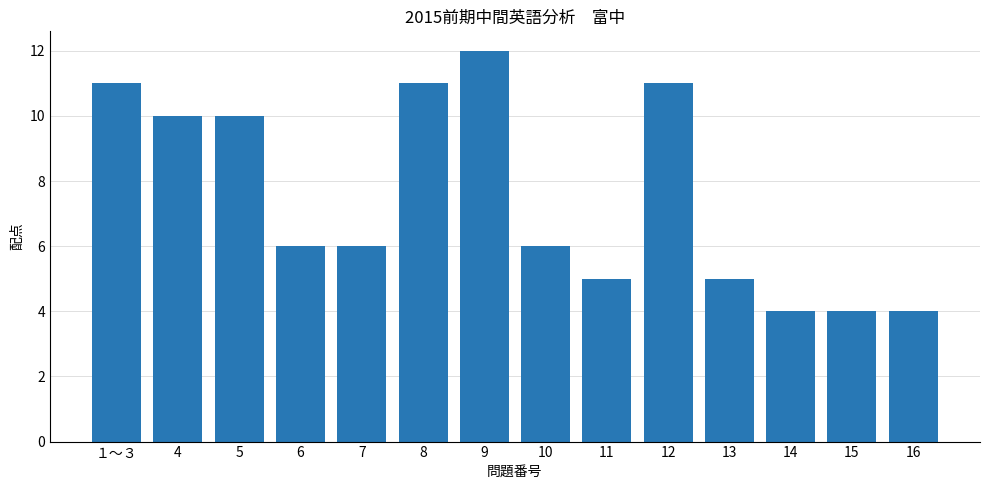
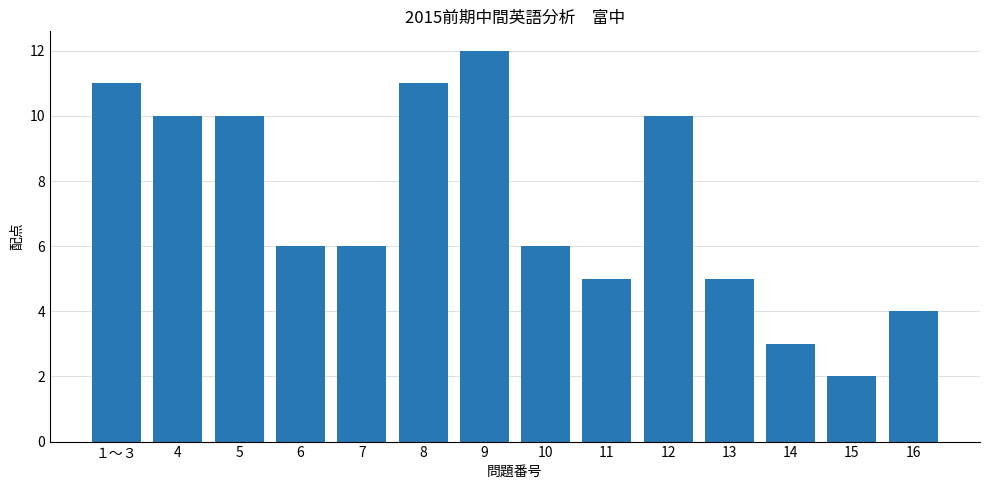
  {
    "１〜３": 11,
    "4": 10,
    "5": 10,
    "6": 6,
    "7": 6,
    "8": 11,
    "9": 12,
    "10": 6,
    "11": 5,
-   "12": 11,
+   "12": 10,
    "13": 5,
-   "14": 4,
-   "15": 4,
+   "14": 3,
+   "15": 2,
    "16": 4
  }
